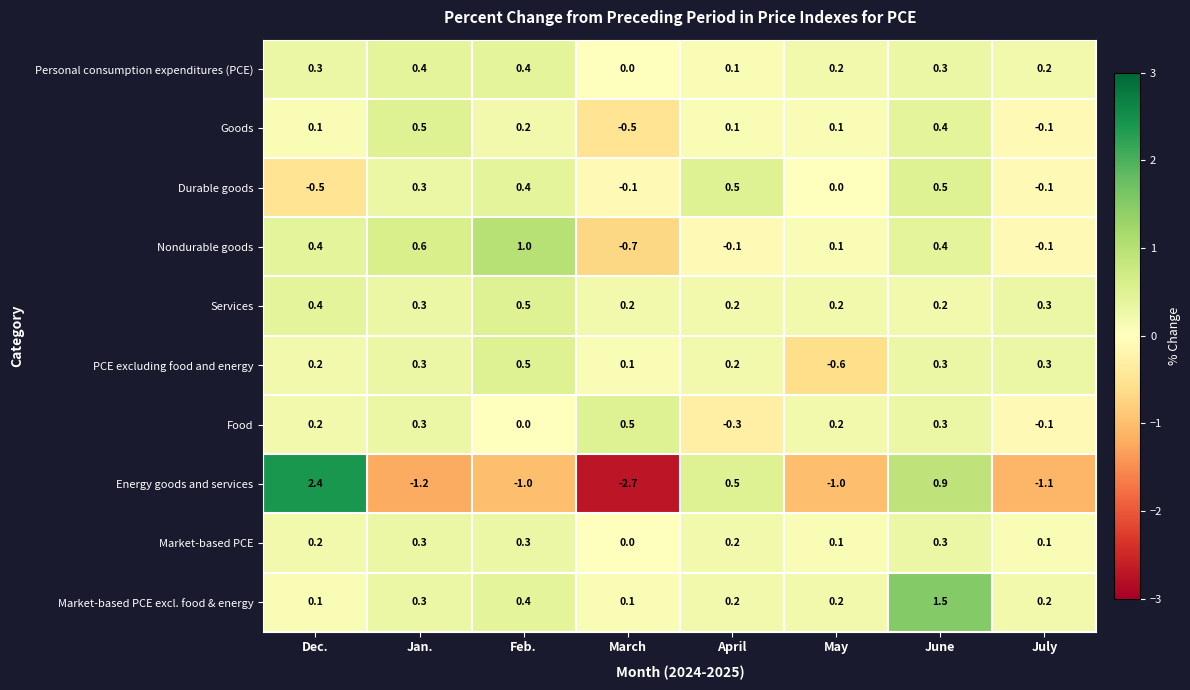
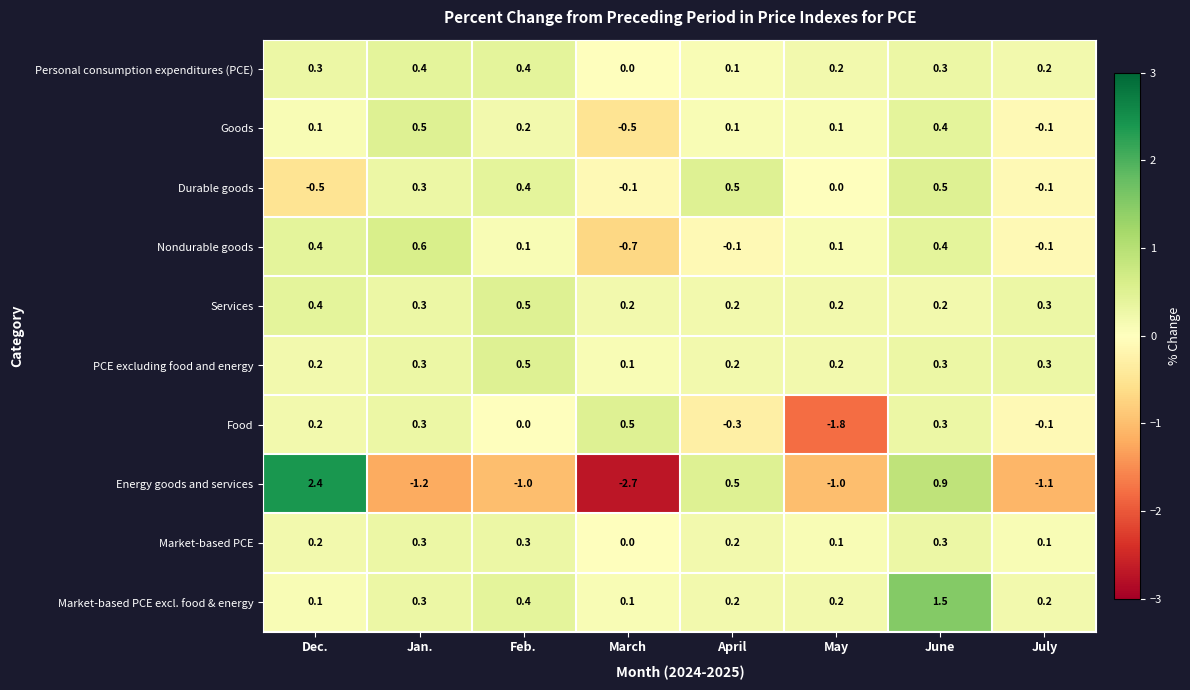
  {
    "Personal consumption expenditures (PCE)": {
      "Dec.": 0.3,
      "Jan.": 0.4,
      "Feb.": 0.4,
      "March": 0.0,
      "April": 0.1,
      "May": 0.2,
      "June": 0.3,
      "July": 0.2
    },
    "Goods": {
      "Dec.": 0.1,
      "Jan.": 0.5,
      "Feb.": 0.2,
      "March": -0.5,
      "April": 0.1,
      "May": 0.1,
      "June": 0.4,
      "July": -0.1
    },
    "Durable goods": {
      "Dec.": -0.5,
      "Jan.": 0.3,
      "Feb.": 0.4,
      "March": -0.1,
      "April": 0.5,
      "May": 0.0,
      "June": 0.5,
      "July": -0.1
    },
    "Nondurable goods": {
      "Dec.": 0.4,
      "Jan.": 0.6,
-     "Feb.": 1.0,
+     "Feb.": 0.1,
      "March": -0.7,
      "April": -0.1,
      "May": 0.1,
      "June": 0.4,
      "July": -0.1
    },
    "Services": {
      "Dec.": 0.4,
      "Jan.": 0.3,
      "Feb.": 0.5,
      "March": 0.2,
      "April": 0.2,
      "May": 0.2,
      "June": 0.2,
      "July": 0.3
    },
    "PCE excluding food and energy": {
      "Dec.": 0.2,
      "Jan.": 0.3,
      "Feb.": 0.5,
      "March": 0.1,
      "April": 0.2,
-     "May": -0.6,
+     "May": 0.2,
      "June": 0.3,
      "July": 0.3
    },
    "Food": {
      "Dec.": 0.2,
      "Jan.": 0.3,
      "Feb.": 0.0,
      "March": 0.5,
      "April": -0.3,
-     "May": 0.2,
+     "May": -1.8,
      "June": 0.3,
      "July": -0.1
    },
    "Energy goods and services": {
      "Dec.": 2.4,
      "Jan.": -1.2,
      "Feb.": -1.0,
      "March": -2.7,
      "April": 0.5,
      "May": -1.0,
      "June": 0.9,
      "July": -1.1
    },
    "Market-based PCE": {
      "Dec.": 0.2,
      "Jan.": 0.3,
      "Feb.": 0.3,
      "March": 0.0,
      "April": 0.2,
      "May": 0.1,
      "June": 0.3,
      "July": 0.1
    },
    "Market-based PCE excl. food & energy": {
      "Dec.": 0.1,
      "Jan.": 0.3,
      "Feb.": 0.4,
      "March": 0.1,
      "April": 0.2,
      "May": 0.2,
      "June": 1.5,
      "July": 0.2
    }
  }
